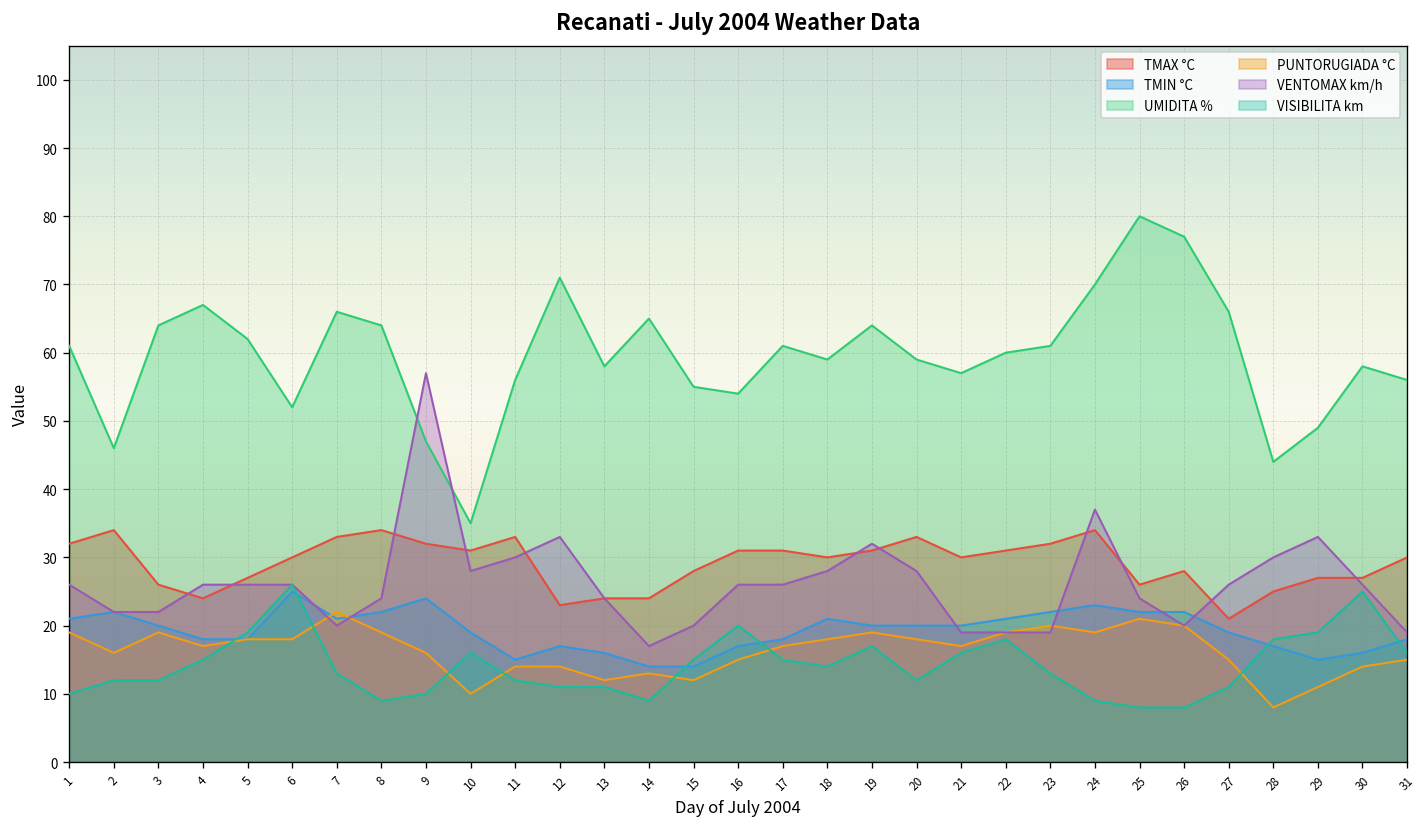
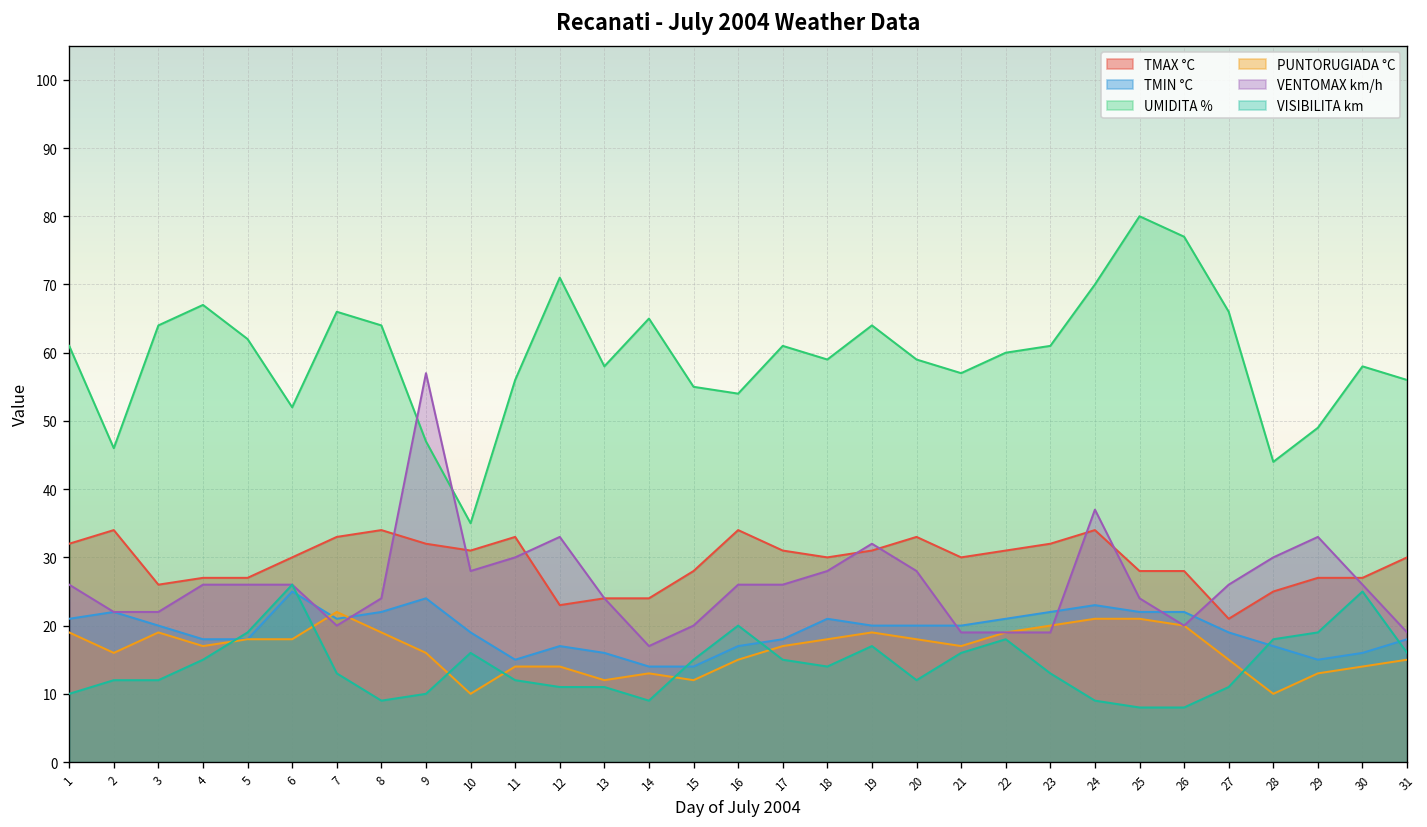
  {
    "TMAX °C": {
      "1": 32,
      "2": 34,
      "3": 26,
-     "4": 24,
+     "4": 27,
      "5": 27,
      "6": 30,
      "7": 33,
      "8": 34,
      "9": 32,
      "10": 31,
      "11": 33,
      "12": 23,
      "14": 24,
      "15": 28,
-     "16": 31,
+     "16": 34,
      "17": 31,
      "18": 30,
      "19": 31,
      "20": 33,
      "21": 30,
      "22": 31,
      "23": 32,
      "24": 34,
-     "25": 26,
+     "25": 28,
      "26": 28,
      "27": 21,
      "28": 25,
      "29": 27,
      "30": 27,
      "31": 30
    },
    "PUNTORUGIADA °C": {
      "1": 19,
      "2": 16,
      "3": 19,
      "4": 17,
      "6": 18,
      "7": 22,
      "8": 19,
      "9": 16,
      "10": 10,
      "11": 14,
      "12": 14,
      "13": 12,
      "14": 13,
      "15": 12,
      "16": 15,
      "17": 17,
      "18": 18,
      "19": 19,
      "20": 18,
      "21": 17,
      "23": 20,
-     "24": 19,
+     "24": 21,
      "25": 21,
      "27": 15,
-     "28": 8,
-     "29": 11,
+     "28": 10,
+     "29": 13,
      "30": 14,
      "31": 15
    },
    "VENTOMAX km/h": {
      "1": 26,
      "3": 22,
      "4": 26,
      "5": 26,
      "7": 20,
      "8": 24,
      "9": 57,
      "10": 28,
      "11": 30,
      "12": 33,
      "14": 17,
      "15": 20,
      "16": 26,
      "17": 26,
      "18": 28,
      "19": 32,
      "20": 28,
      "21": 19,
      "23": 19,
      "24": 37,
      "25": 24,
      "27": 26,
      "28": 30,
      "29": 33,
      "30": 26,
      "31": 19
    }
  }
